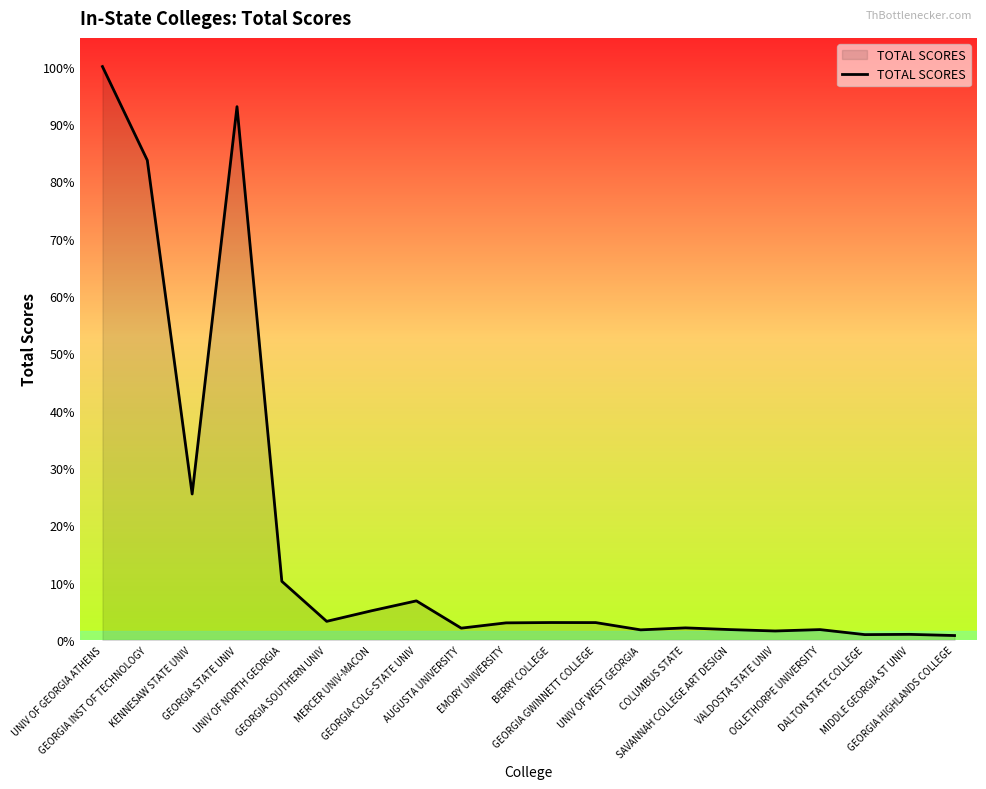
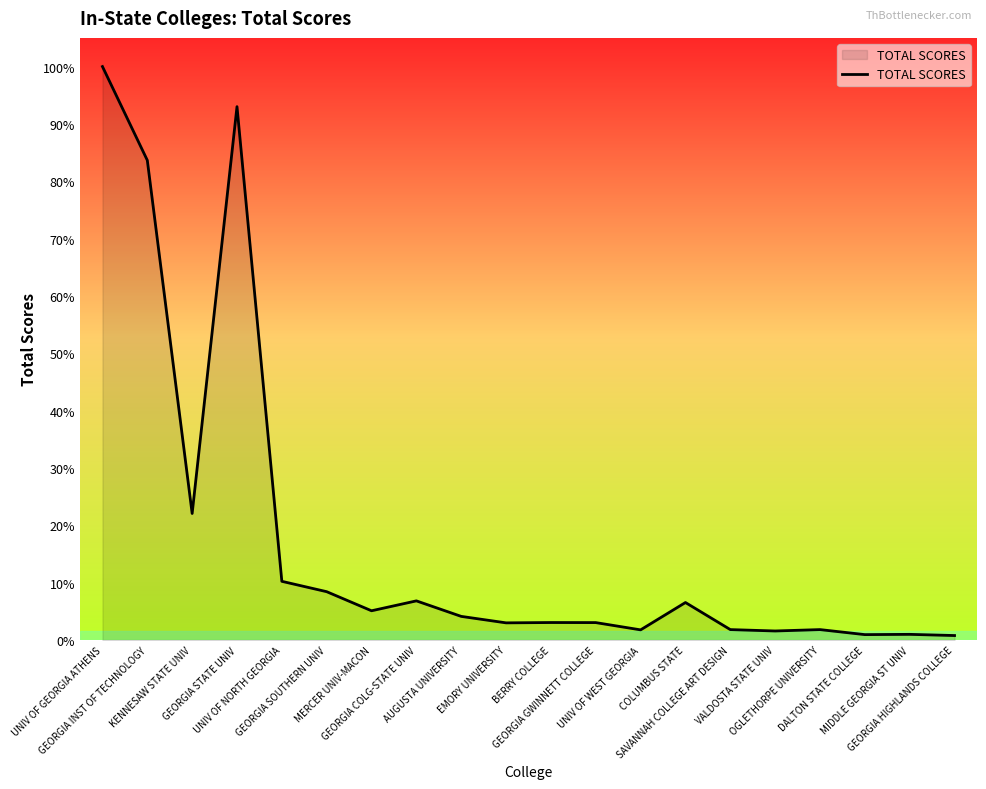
  {
    "UNIV OF GEORGIA ATHENS": "100%",
    "GEORGIA INST OF TECHNOLOGY": "84%",
-   "KENNESAW STATE UNIV": "25%",
+   "KENNESAW STATE UNIV": "22%",
    "GEORGIA STATE UNIV": "93%",
    "UNIV OF NORTH GEORGIA": "10%",
-   "GEORGIA SOUTHERN UNIV": "3%",
+   "GEORGIA SOUTHERN UNIV": "8%",
    "MERCER UNIV-MACON": "5%",
    "GEORGIA COLG-STATE UNIV": "7%",
-   "AUGUSTA UNIVERSITY": "2%",
+   "AUGUSTA UNIVERSITY": "4%",
    "EMORY UNIVERSITY": "3%",
    "BERRY COLLEGE": "3%",
    "GEORGIA GWINNETT COLLEGE": "3%",
    "UNIV OF WEST GEORGIA": "2%",
-   "COLUMBUS STATE": "2%",
+   "COLUMBUS STATE": "7%",
    "SAVANNAH COLLEGE ART DESIGN": "2%",
    "VALDOSTA STATE UNIV": "2%",
    "OGLETHORPE UNIVERSITY": "2%"
  }
